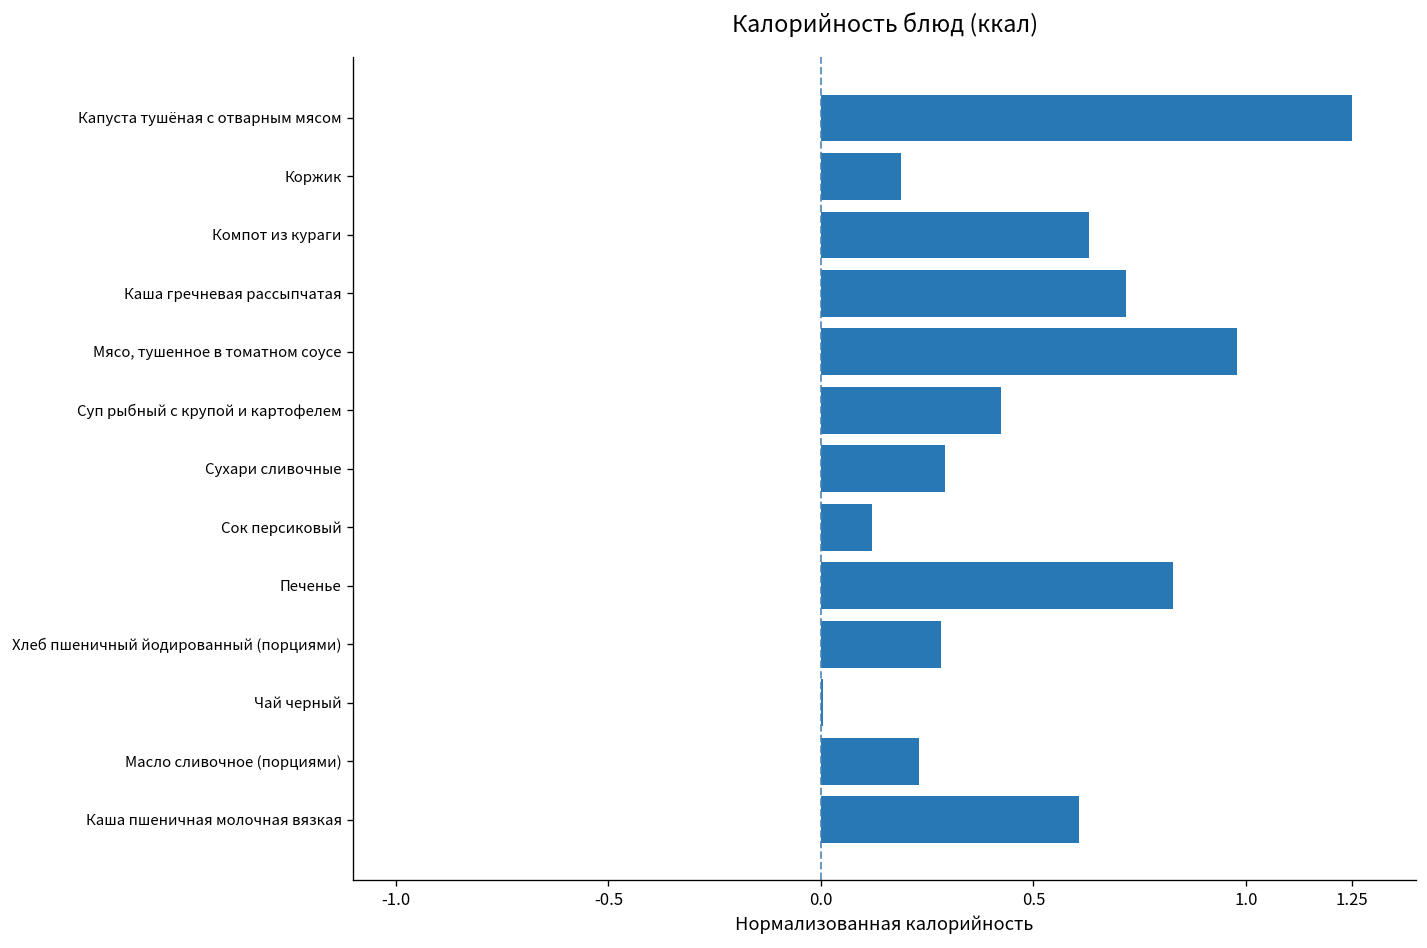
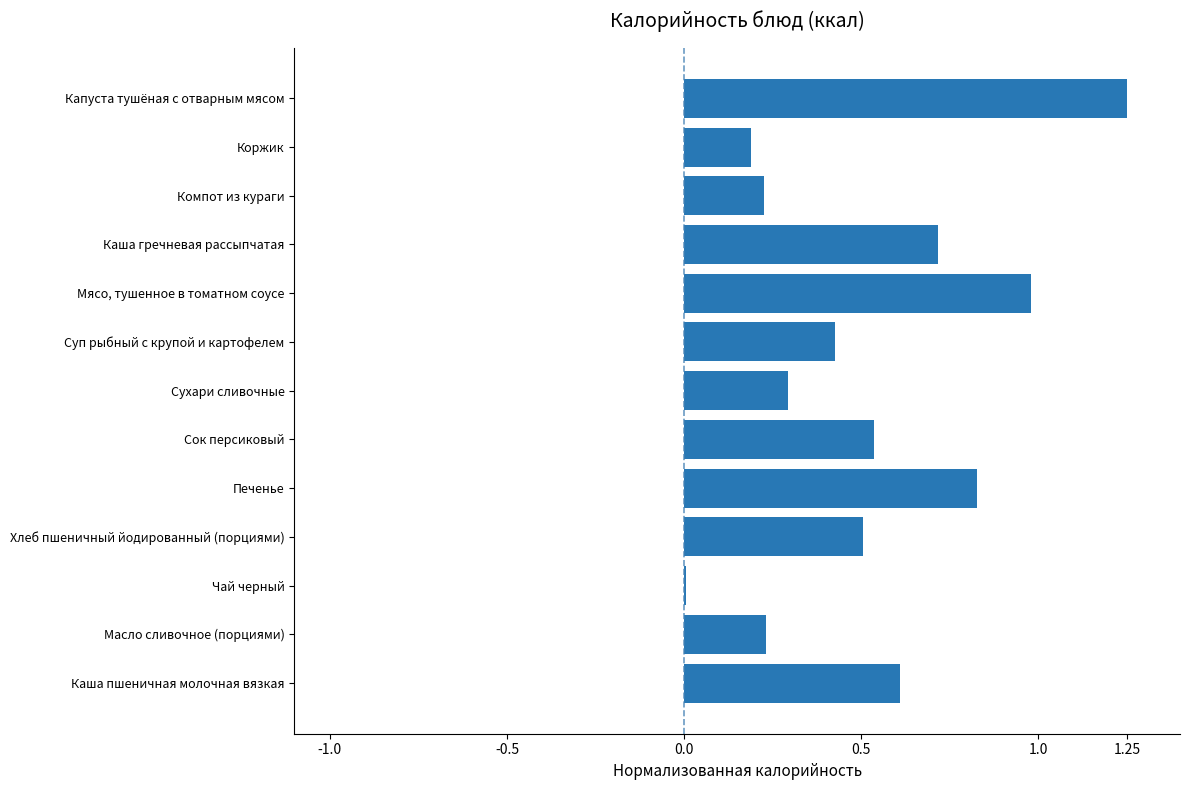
  {
    "Капуста тушёная с отварным мясом": 1.25,
    "Коржик": 0.19,
-   "Компот из кураги": 0.63,
+   "Компот из кураги": 0.23,
    "Каша гречневая рассыпчатая": 0.72,
    "Мясо, тушенное в томатном соусе": 0.98,
    "Суп рыбный с крупой и картофелем": 0.42,
    "Сухари сливочные": 0.29,
-   "Сок персиковый": 0.12,
+   "Сок персиковый": 0.54,
    "Печенье": 0.83,
-   "Хлеб пшеничный йодированный (порциями)": 0.28,
+   "Хлеб пшеничный йодированный (порциями)": 0.51,
    "Масло сливочное (порциями)": 0.23,
    "Каша пшеничная молочная вязкая": 0.61
  }
